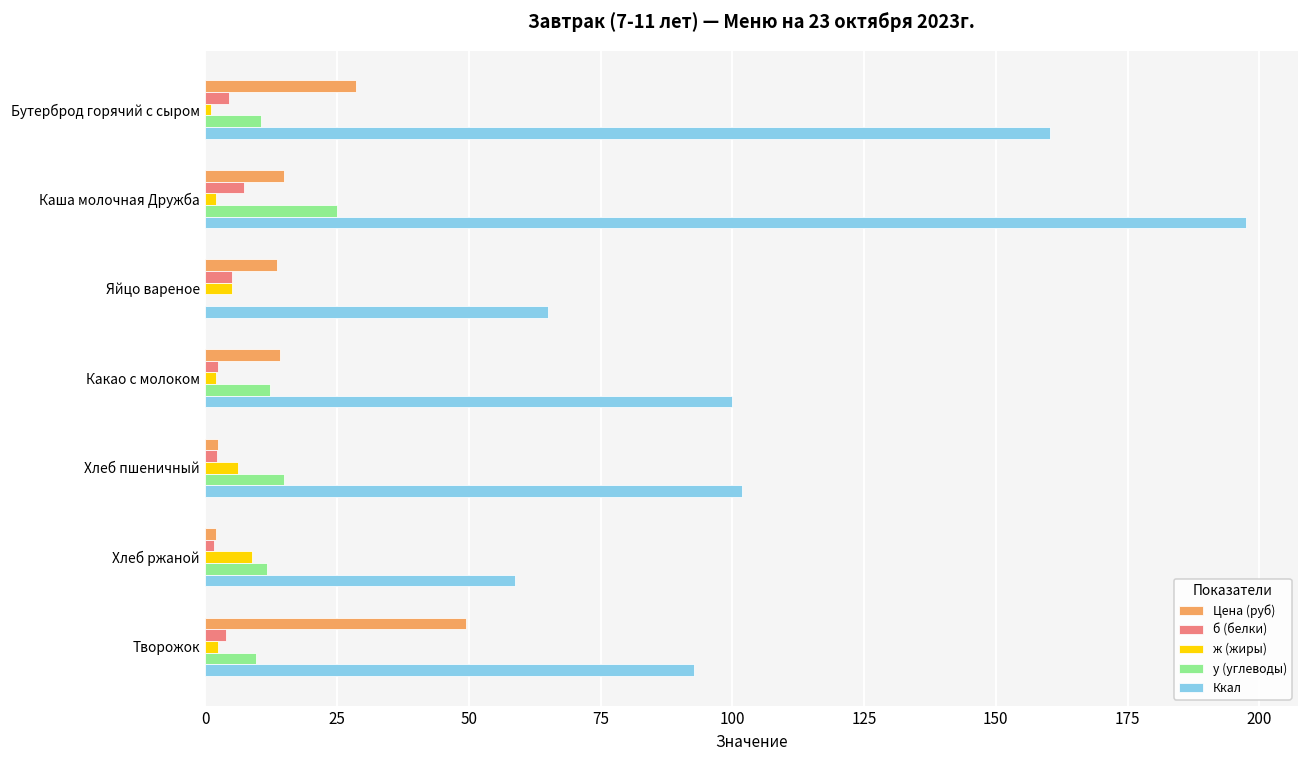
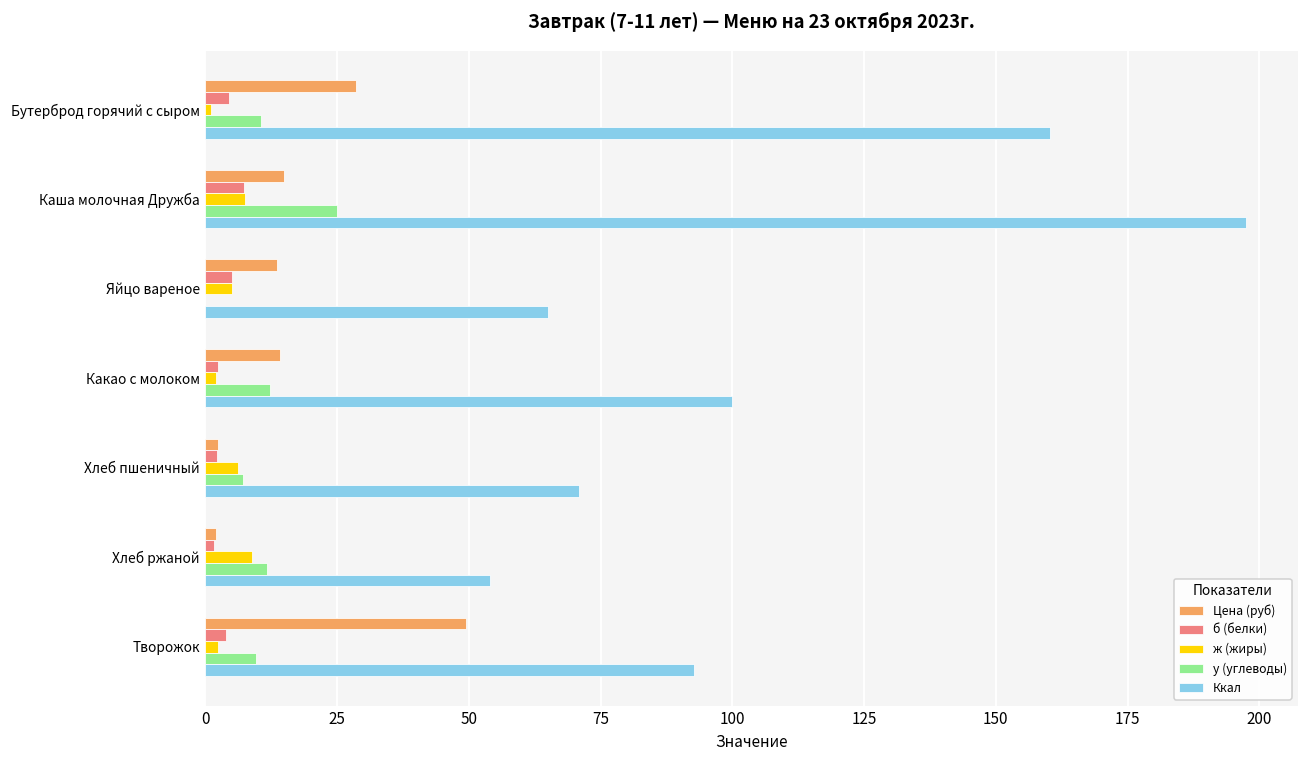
  {
    "ж (жиры)": {
      "Бутерброд горячий с сыром": 1,
-     "Каша молочная Дружба": 2,
+     "Каша молочная Дружба": 8,
      "Яйцо вареное": 5,
      "Какао с молоком": 2,
      "Хлеб пшеничный": 6,
      "Хлеб ржаной": 9,
      "Творожок": 3
    },
    "у (углеводы)": {
      "Бутерброд горячий с сыром": 11,
      "Каша молочная Дружба": 25,
      "Яйцо вареное": 0,
      "Какао с молоком": 12,
-     "Хлеб пшеничный": 15,
+     "Хлеб пшеничный": 7,
      "Хлеб ржаной": 12,
      "Творожок": 10
    },
    "Ккал": {
      "Бутерброд горячий с сыром": 160,
      "Каша молочная Дружба": 197,
      "Яйцо вареное": 65,
      "Какао с молоком": 100,
-     "Хлеб пшеничный": 102,
-     "Хлеб ржаной": 59,
+     "Хлеб пшеничный": 71,
+     "Хлеб ржаной": 54,
      "Творожок": 93
    }
  }
